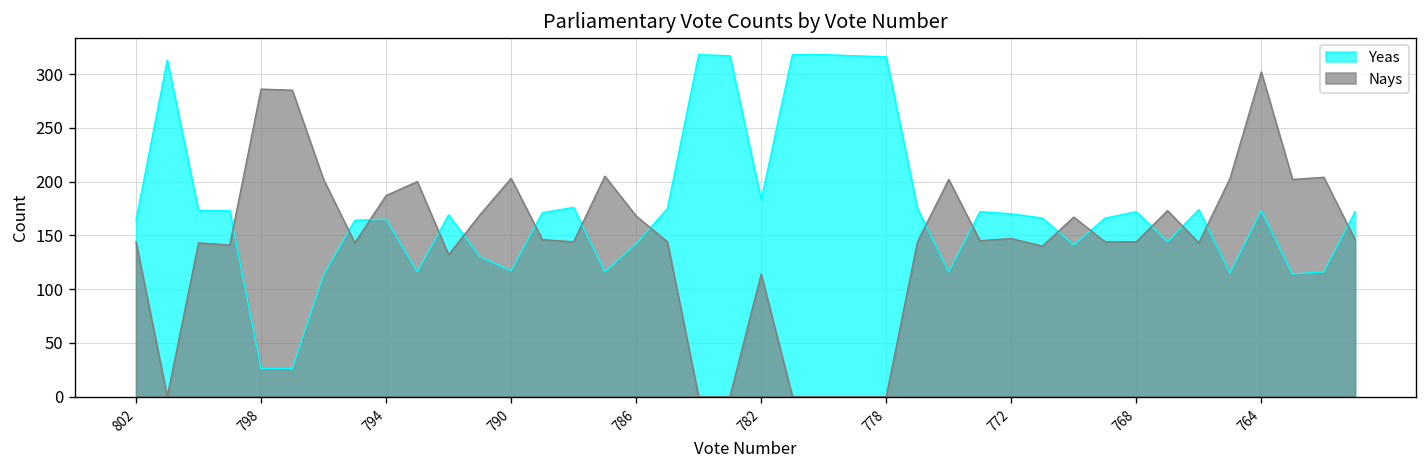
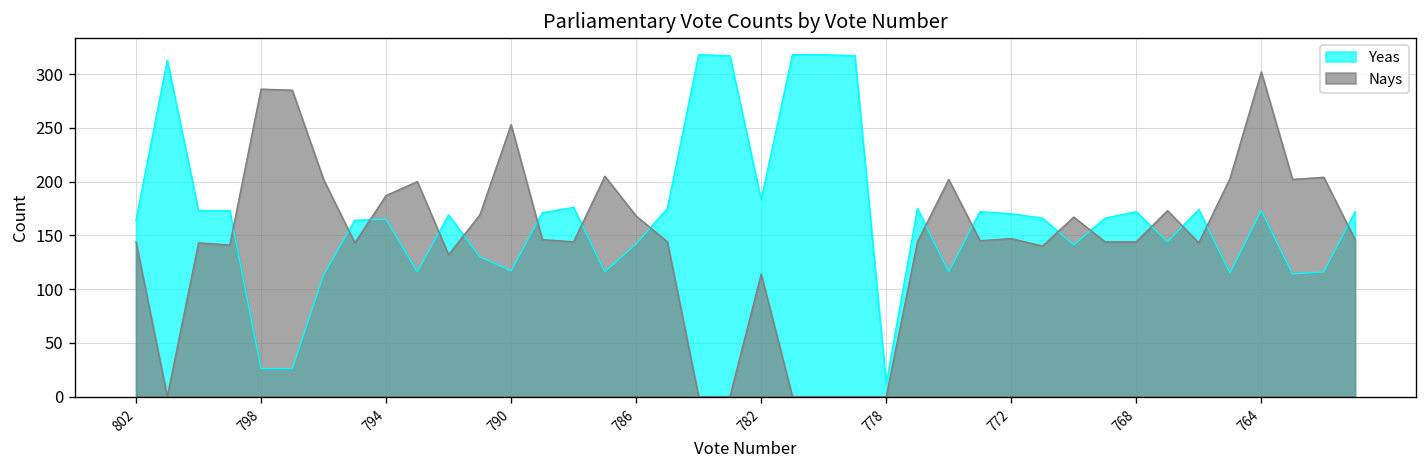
  {
    "Yeas": {
      "802": 160,
      "798": 30,
      "794": 170,
      "790": 120,
      "786": 140,
      "782": 180,
-     "778": 320,
+     "778": 10,
      "772": 170,
      "768": 170,
      "764": 170
    },
    "Nays": {
      "802": 140,
      "798": 290,
      "794": 190,
-     "790": 200,
+     "790": 250,
      "786": 170,
      "782": 110,
      "778": 0,
      "772": 150,
      "768": 140,
      "764": 300
    }
  }
